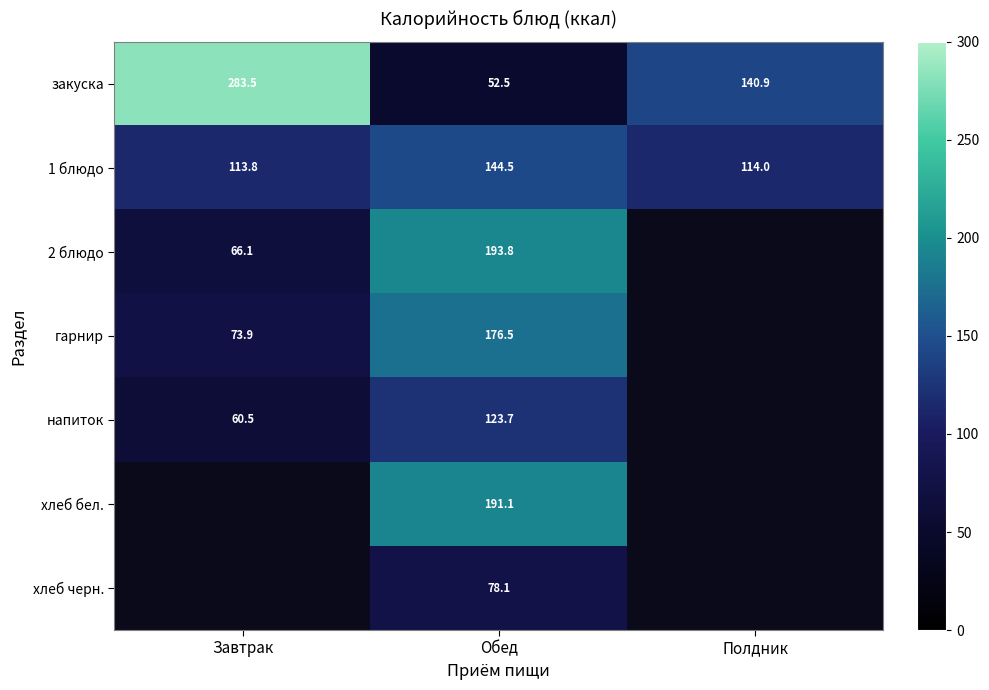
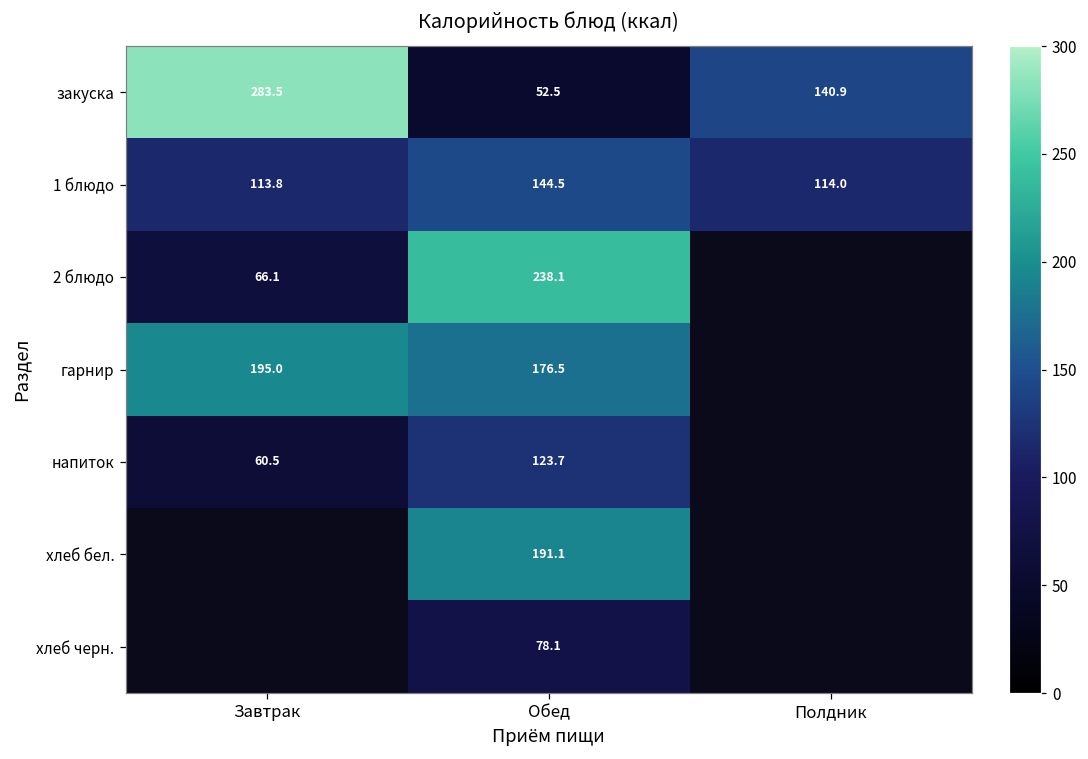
  {
    "закуска": {
      "Завтрак": 283.5,
      "Обед": 52.5,
      "Полдник": 140.9
    },
    "1 блюдо": {
      "Завтрак": 113.8,
      "Обед": 144.5,
      "Полдник": 114.0
    },
    "2 блюдо": {
      "Завтрак": 66.1,
-     "Обед": 193.8
+     "Обед": 238.1
    },
    "гарнир": {
-     "Завтрак": 73.9,
+     "Завтрак": 195.0,
      "Обед": 176.5
    },
    "напиток": {
      "Завтрак": 60.5,
      "Обед": 123.7
    },
    "хлеб бел.": {
      "Обед": 191.1
    },
    "хлеб черн.": {
      "Обед": 78.1
    }
  }
